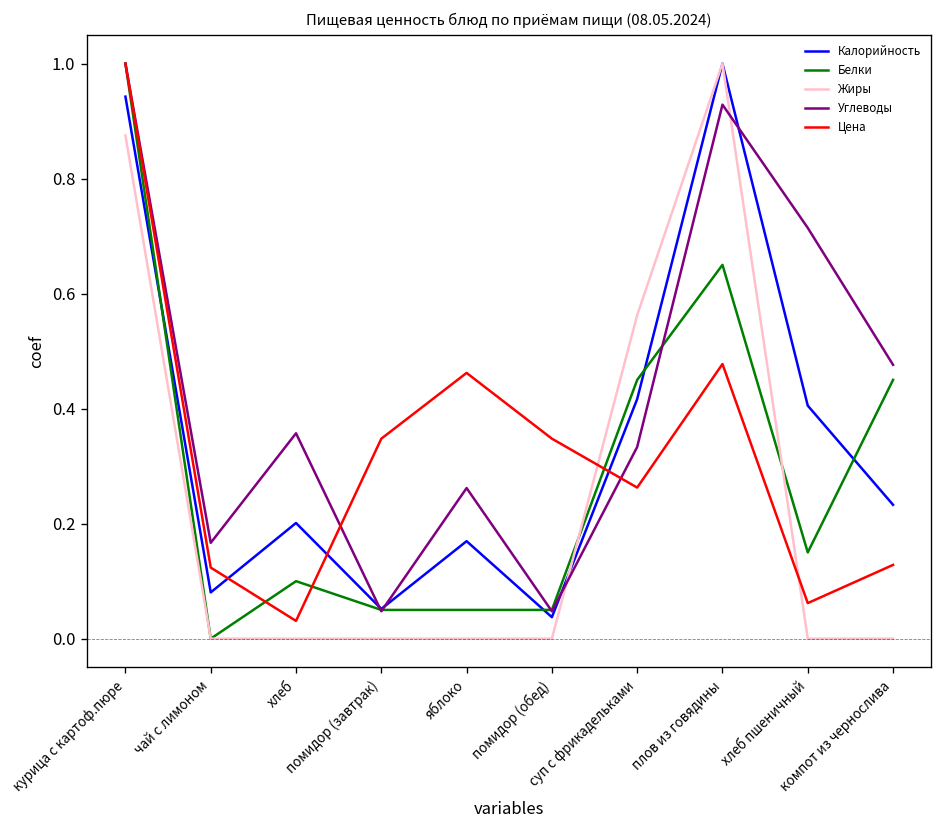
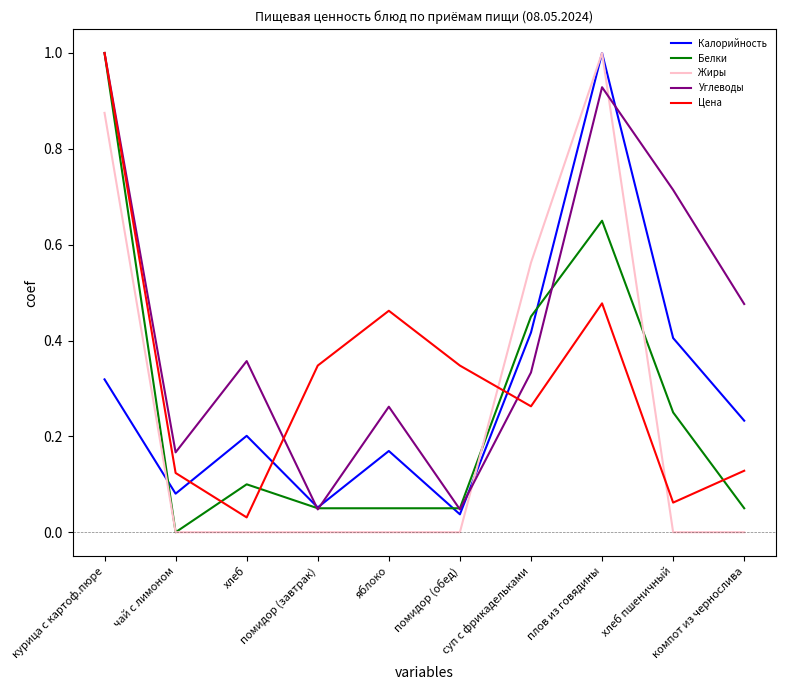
  {
    "Калорийность": {
-     "курица с картоф.пюре": 0.94,
+     "курица с картоф.пюре": 0.32,
      "чай с лимоном": 0.08,
      "хлеб": 0.20,
      "яблоко": 0.17,
      "помидор (обед)": 0.04,
      "суп с фрикадельками": 0.42,
      "хлеб пшеничный": 0.41,
      "компот из чернослива": 0.23
    },
    "Белки": {
      "хлеб": 0.10,
      "яблоко": 0.05,
      "суп с фрикадельками": 0.45,
      "плов из говядины": 0.65,
-     "хлеб пшеничный": 0.15,
-     "компот из чернослива": 0.45
+     "хлеб пшеничный": 0.25,
+     "компот из чернослива": 0.05
    },
    "Жиры": {
      "курица с картоф.пюре": 0.88,
      "хлеб": 0.00,
      "помидор (завтрак)": 0.00,
      "яблоко": 0.00,
      "помидор (обед)": 0.00,
      "суп с фрикадельками": 0.56,
      "хлеб пшеничный": 0.00,
      "компот из чернослива": 0.00
    },
    "Углеводы": {
      "чай с лимоном": 0.17,
      "хлеб": 0.36,
      "яблоко": 0.26,
      "суп с фрикадельками": 0.33,
      "плов из говядины": 0.93,
      "хлеб пшеничный": 0.71,
      "компот из чернослива": 0.48
    },
    "Цена": {
      "чай с лимоном": 0.12,
      "хлеб": 0.03,
      "помидор (завтрак)": 0.35,
      "яблоко": 0.46,
      "помидор (обед)": 0.35,
      "суп с фрикадельками": 0.26,
      "плов из говядины": 0.48,
      "хлеб пшеничный": 0.06,
      "компот из чернослива": 0.13
    }
  }
